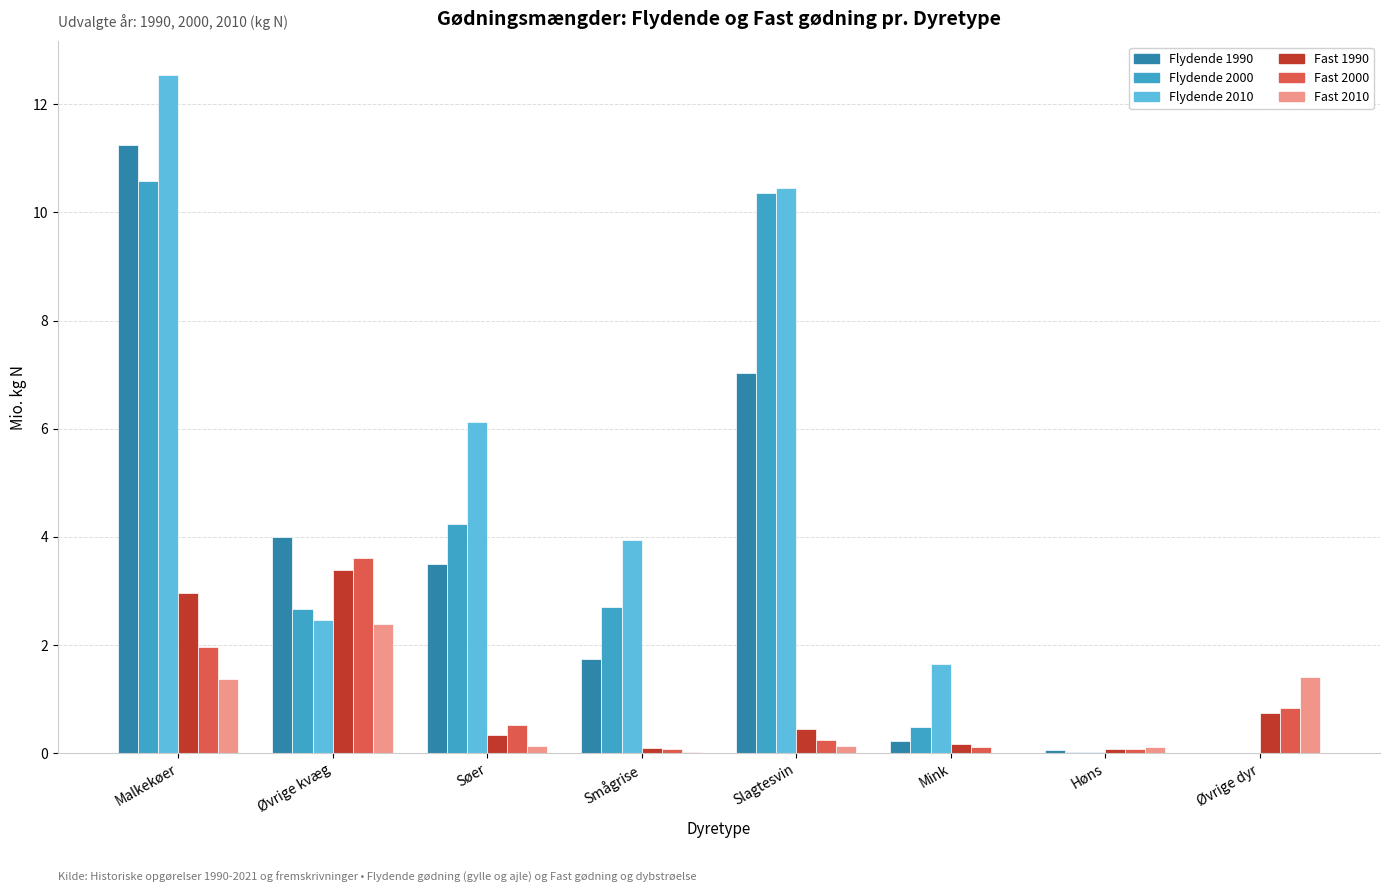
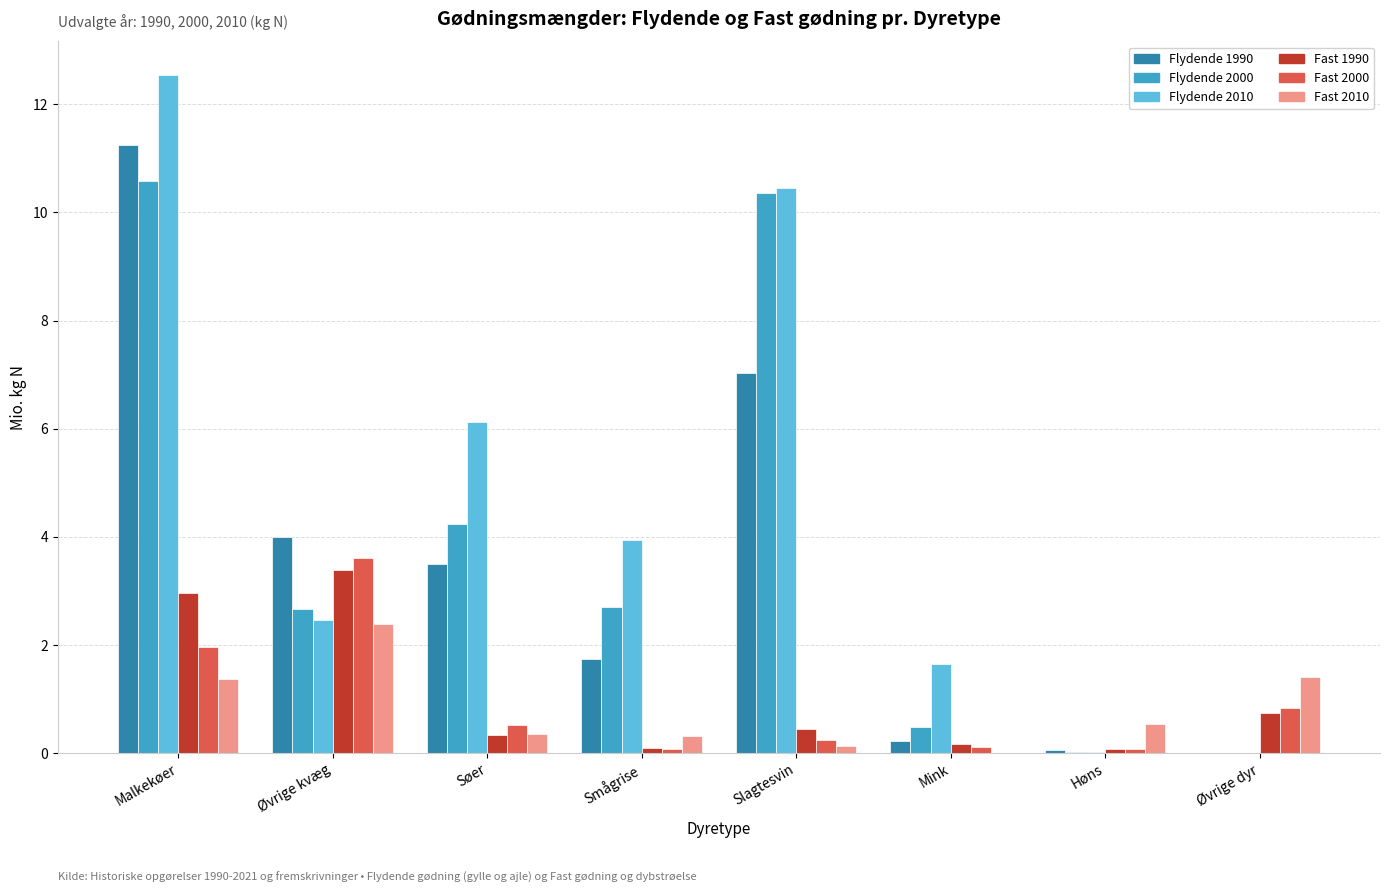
  {
    "Fast 2010": {
      "Malkekøer": 1.4,
      "Øvrige kvæg": 2.4,
-     "Søer": 0.1,
-     "Smågrise": 0.0,
+     "Søer": 0.3,
+     "Smågrise": 0.3,
      "Slagtesvin": 0.1,
      "Mink": 0.0,
-     "Høns": 0.1,
+     "Høns": 0.5,
      "Øvrige dyr": 1.4
    }
  }
